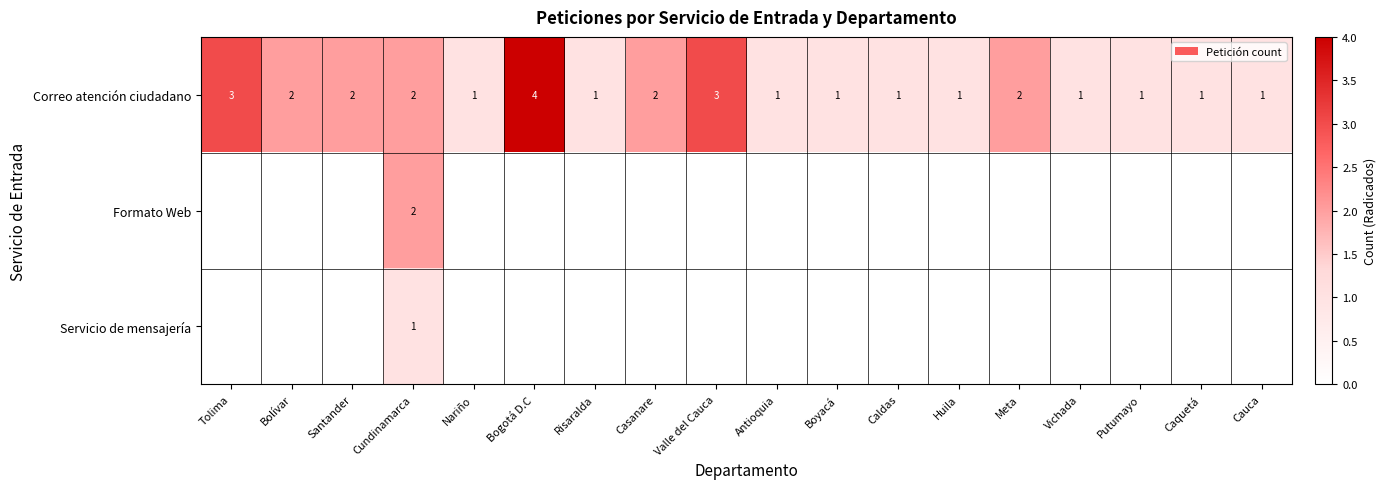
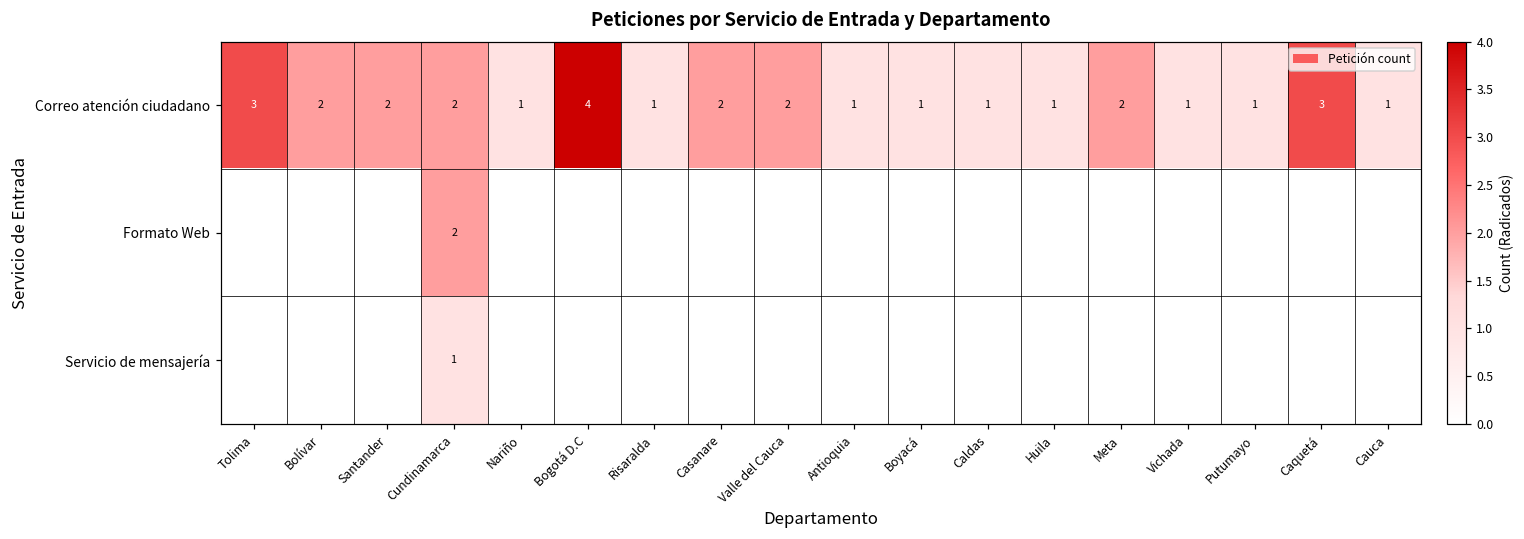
  {
    "Correo atención ciudadano": {
      "Tolima": 3,
      "Bolívar": 2,
      "Santander": 2,
      "Cundinamarca": 2,
      "Nariño": 1,
      "Bogotá D.C": 4,
      "Risaralda": 1,
      "Casanare": 2,
-     "Valle del Cauca": 3,
+     "Valle del Cauca": 2,
      "Antioquia": 1,
      "Boyacá": 1,
      "Caldas": 1,
      "Huila": 1,
      "Meta": 2,
      "Vichada": 1,
      "Putumayo": 1,
-     "Caquetá": 1,
+     "Caquetá": 3,
      "Cauca": 1
    },
    "Formato Web": {
      "Cundinamarca": 2
    },
    "Servicio de mensajería": {
      "Cundinamarca": 1
    }
  }
